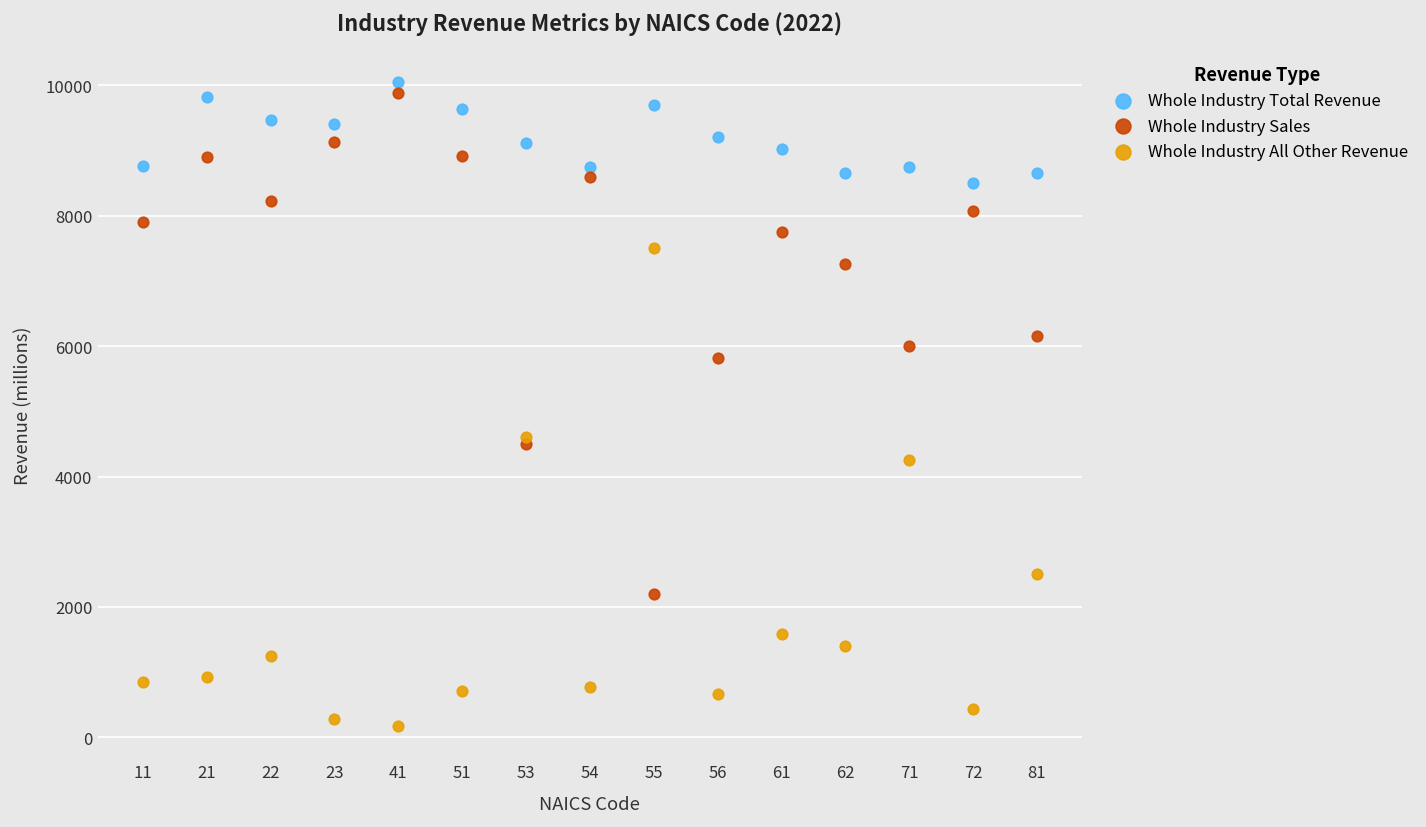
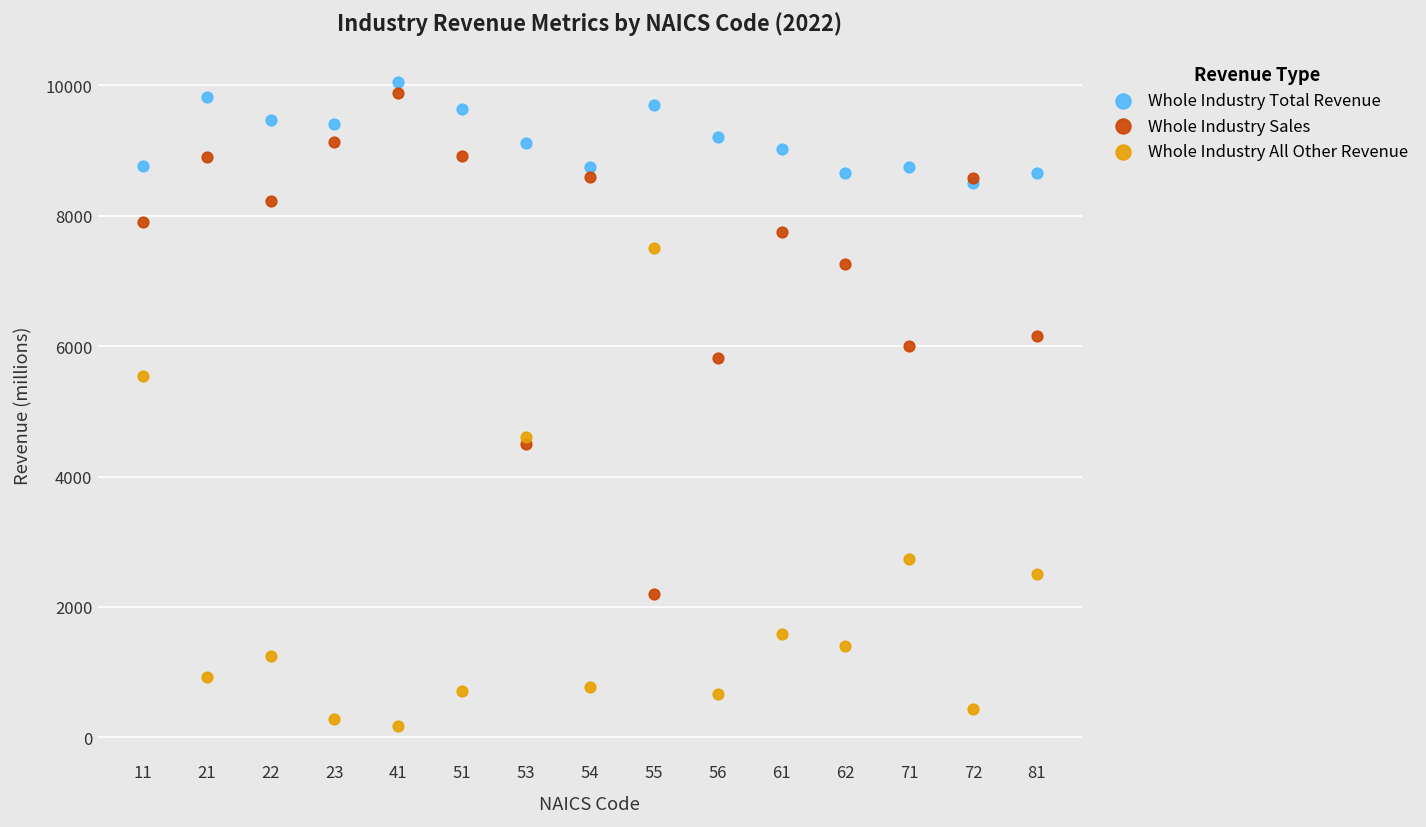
  {
    "Whole Industry Total Revenue": {
      "11": 8800,
      "21": 9800,
      "22": 9500,
      "23": 9400,
      "41": 10000,
      "51": 9600,
      "53": 9100,
      "54": 8800,
      "55": 9700,
      "56": 9200,
      "61": 9000,
      "62": 8700,
      "71": 8700,
      "72": 8500,
      "81": 8700
    },
    "Whole Industry Sales": {
      "11": 7900,
      "21": 8900,
      "22": 8200,
      "23": 9100,
      "41": 9900,
      "51": 8900,
      "53": 4500,
      "54": 8600,
      "55": 2200,
      "56": 5800,
      "61": 7800,
      "62": 7300,
      "71": 6000,
-     "72": 8100,
+     "72": 8600,
      "81": 6200
    },
    "Whole Industry All Other Revenue": {
-     "11": 900,
+     "11": 5500,
      "21": 900,
      "22": 1200,
      "23": 300,
      "41": 200,
      "51": 700,
      "53": 4600,
      "54": 800,
      "55": 7500,
      "56": 700,
      "61": 1600,
      "62": 1400,
-     "71": 4200,
+     "71": 2700,
      "72": 400,
      "81": 2500
    }
  }
